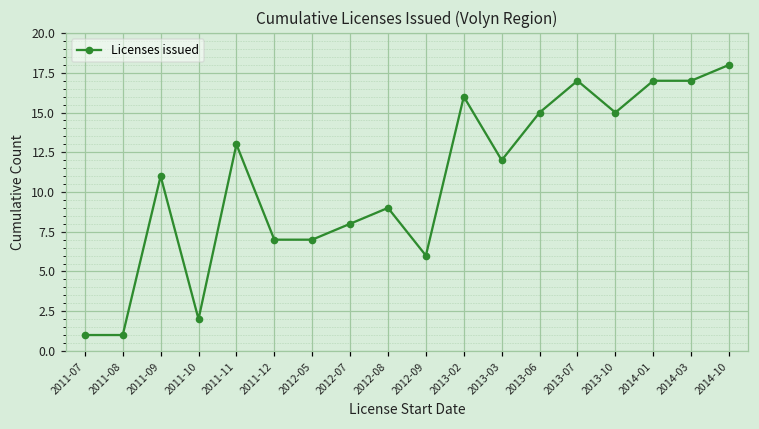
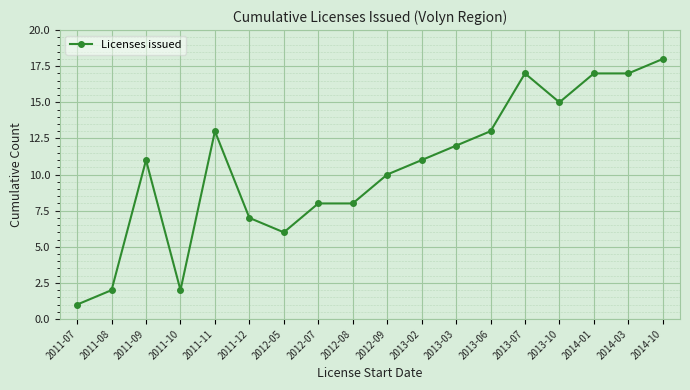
  {
    "2011-07": 1,
-   "2011-08": 1,
+   "2011-08": 2,
    "2011-09": 11,
    "2011-10": 2,
    "2011-11": 13,
    "2011-12": 7,
-   "2012-05": 7,
+   "2012-05": 6,
    "2012-07": 8,
-   "2012-08": 9,
-   "2012-09": 6,
-   "2013-02": 16,
+   "2012-08": 8,
+   "2012-09": 10,
+   "2013-02": 11,
    "2013-03": 12,
-   "2013-06": 15,
+   "2013-06": 13,
    "2013-07": 17,
    "2013-10": 15,
    "2014-01": 17,
    "2014-03": 17,
    "2014-10": 18
  }
